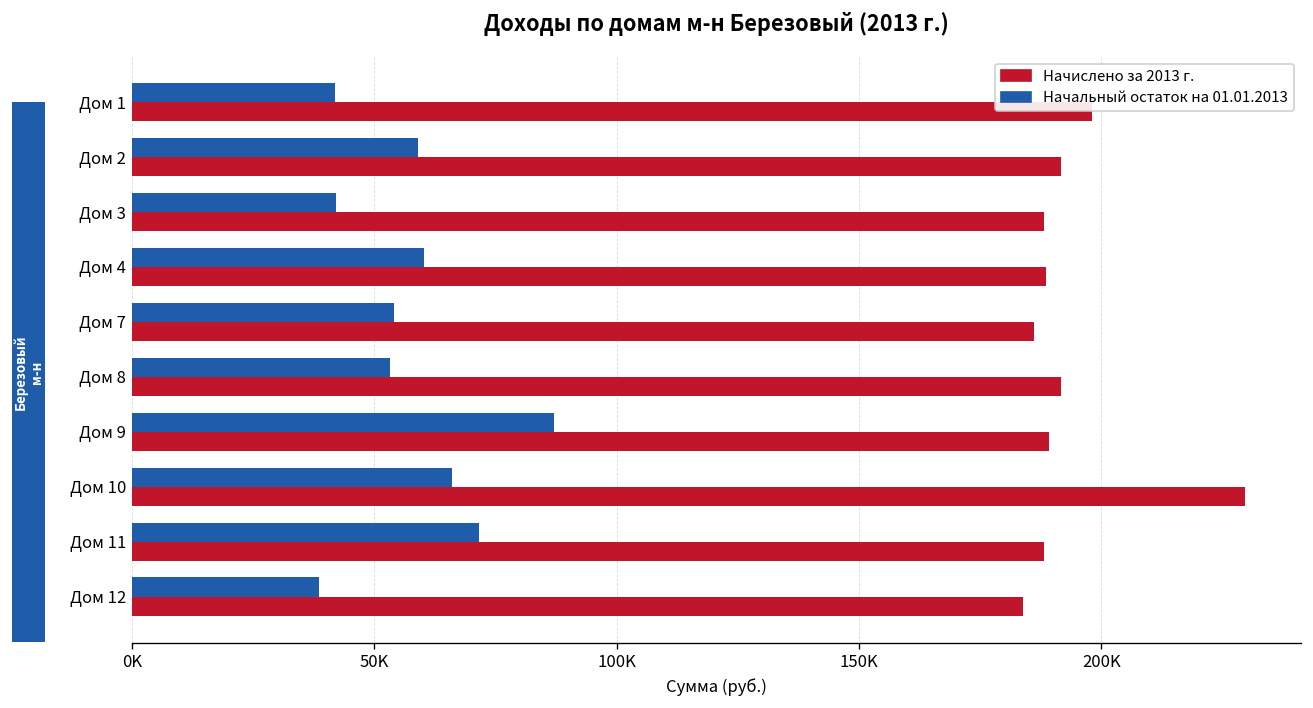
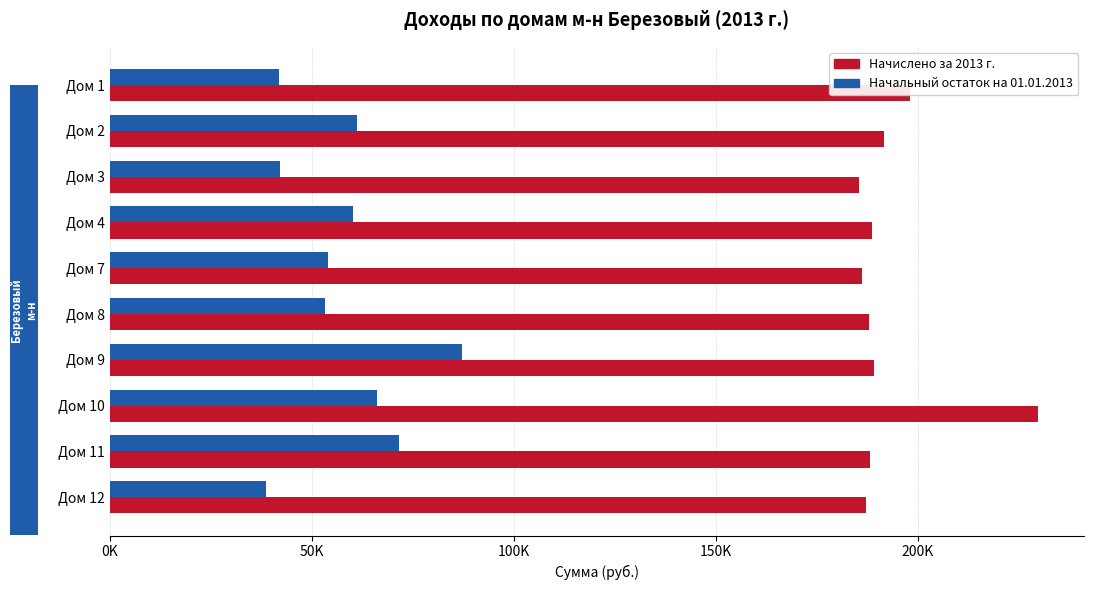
  {
    "Начислено за 2013 г.": {
      "Дом 2": 192000,
-     "Дом 3": 188000,
+     "Дом 3": 185000,
      "Дом 4": 189000,
      "Дом 7": 186000,
-     "Дом 8": 192000,
+     "Дом 8": 188000,
      "Дом 9": 189000,
      "Дом 10": 230000,
      "Дом 11": 188000,
-     "Дом 12": 184000
+     "Дом 12": 187000
    },
    "Начальный остаток на 01.01.2013": {
      "Дом 1": 42000,
-     "Дом 2": 59000,
+     "Дом 2": 61000,
      "Дом 3": 42000,
      "Дом 4": 60000,
      "Дом 7": 54000,
      "Дом 8": 53000,
      "Дом 9": 87000,
      "Дом 10": 66000,
      "Дом 11": 72000,
      "Дом 12": 39000
    }
  }
